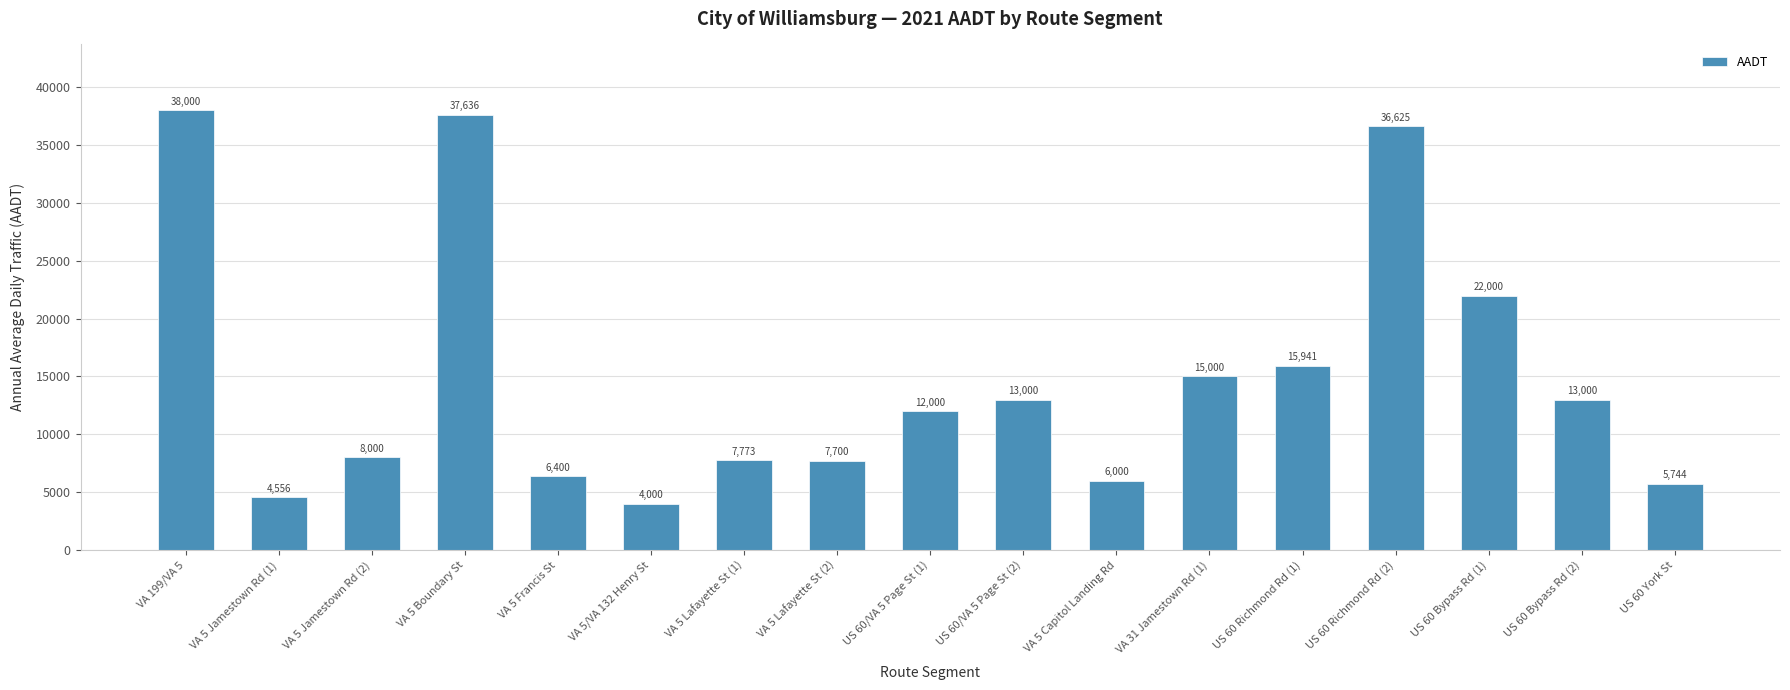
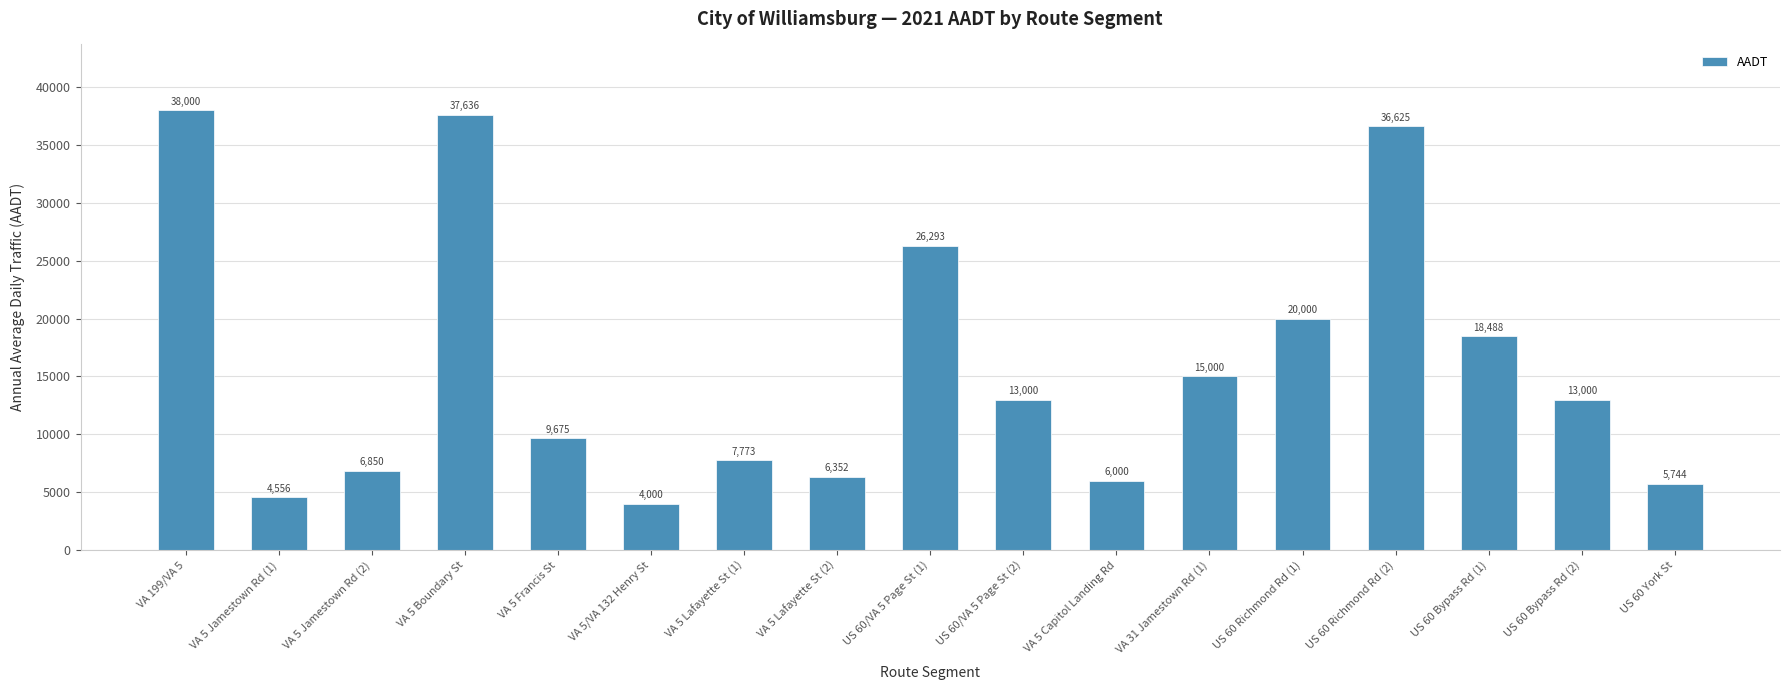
  {
    "VA 199/VA 5": "38,000",
    "VA 5 Jamestown Rd (1)": "4,556",
-   "VA 5 Jamestown Rd (2)": "8,000",
+   "VA 5 Jamestown Rd (2)": "6,850",
    "VA 5 Boundary St": "37,636",
-   "VA 5 Francis St": "6,400",
+   "VA 5 Francis St": "9,675",
    "VA 5/VA 132 Henry St": "4,000",
    "VA 5 Lafayette St (1)": "7,773",
-   "VA 5 Lafayette St (2)": "7,700",
-   "US 60/VA 5 Page St (1)": "12,000",
+   "VA 5 Lafayette St (2)": "6,352",
+   "US 60/VA 5 Page St (1)": "26,293",
    "US 60/VA 5 Page St (2)": "13,000",
    "VA 5 Capitol Landing Rd": "6,000",
    "VA 31 Jamestown Rd (1)": "15,000",
-   "US 60 Richmond Rd (1)": "15,941",
+   "US 60 Richmond Rd (1)": "20,000",
    "US 60 Richmond Rd (2)": "36,625",
-   "US 60 Bypass Rd (1)": "22,000",
+   "US 60 Bypass Rd (1)": "18,488",
    "US 60 Bypass Rd (2)": "13,000",
    "US 60 York St": "5,744"
  }
